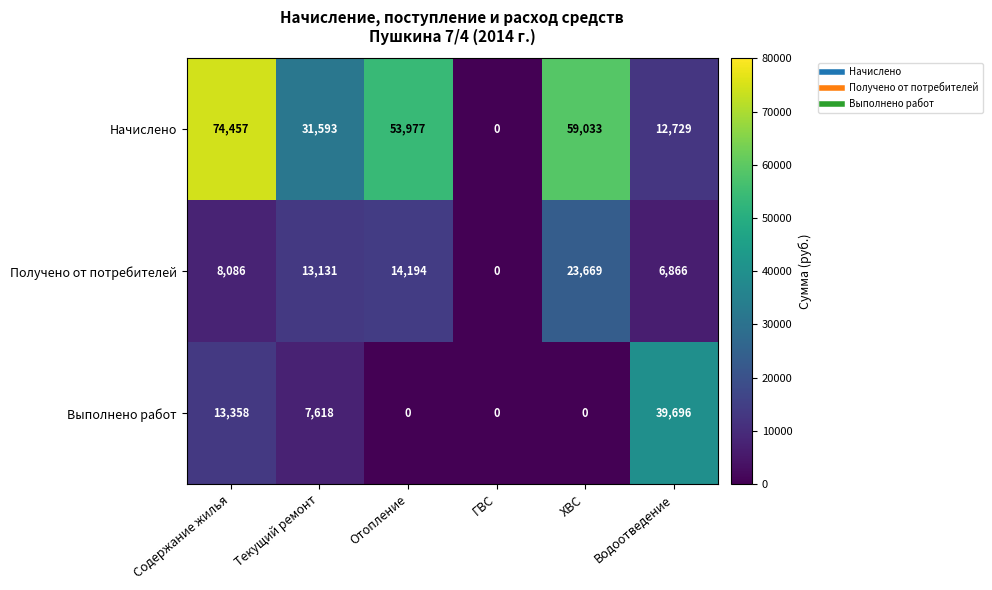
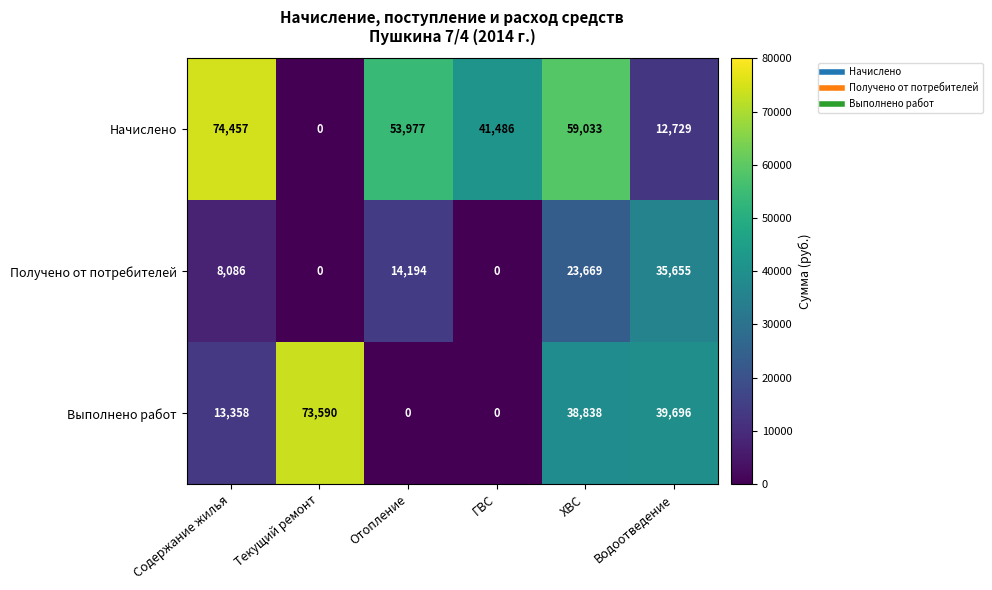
  {
    "Начислено": {
      "Содержание жилья": "74,457",
-     "Текущий ремонт": "31,593",
+     "Текущий ремонт": "0",
      "Отопление": "53,977",
-     "ГВС": "0",
+     "ГВС": "41,486",
      "ХВС": "59,033",
      "Водоотведение": "12,729"
    },
    "Получено от потребителей": {
      "Содержание жилья": "8,086",
-     "Текущий ремонт": "13,131",
+     "Текущий ремонт": "0",
      "Отопление": "14,194",
      "ГВС": "0",
      "ХВС": "23,669",
-     "Водоотведение": "6,866"
+     "Водоотведение": "35,655"
    },
    "Выполнено работ": {
      "Содержание жилья": "13,358",
-     "Текущий ремонт": "7,618",
+     "Текущий ремонт": "73,590",
      "Отопление": "0",
      "ГВС": "0",
-     "ХВС": "0",
+     "ХВС": "38,838",
      "Водоотведение": "39,696"
    }
  }
